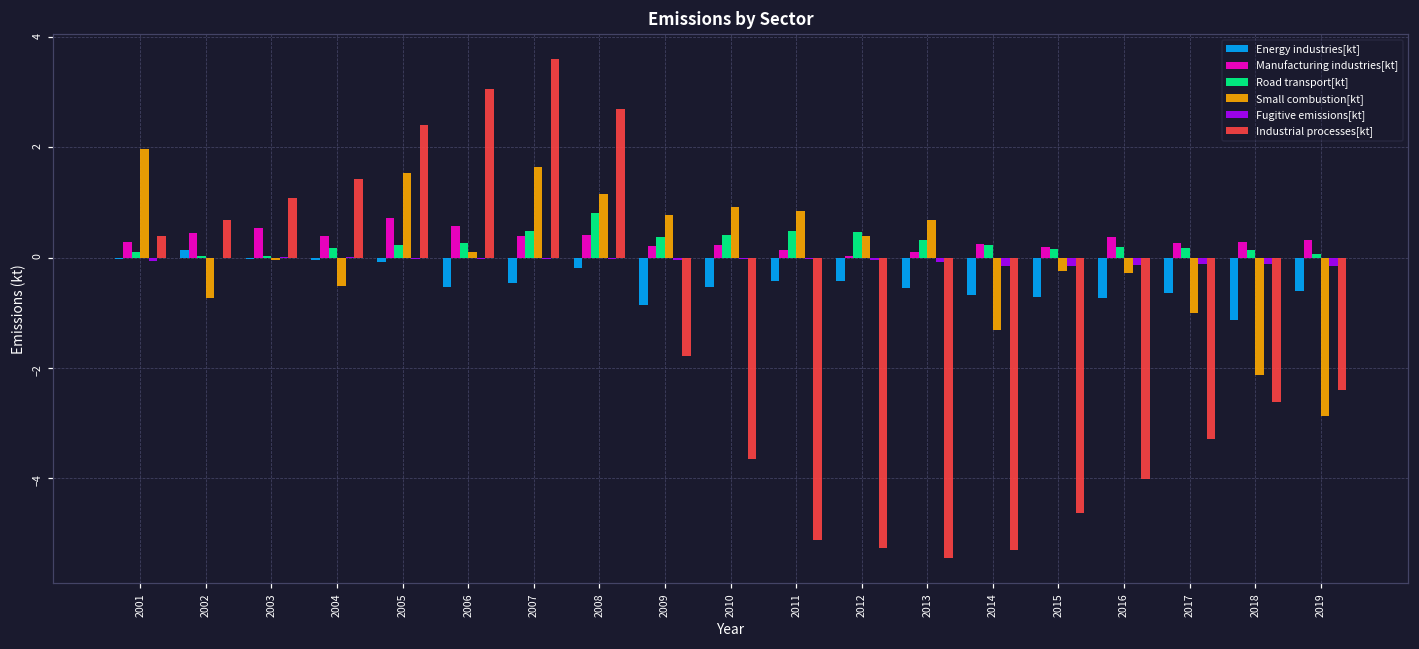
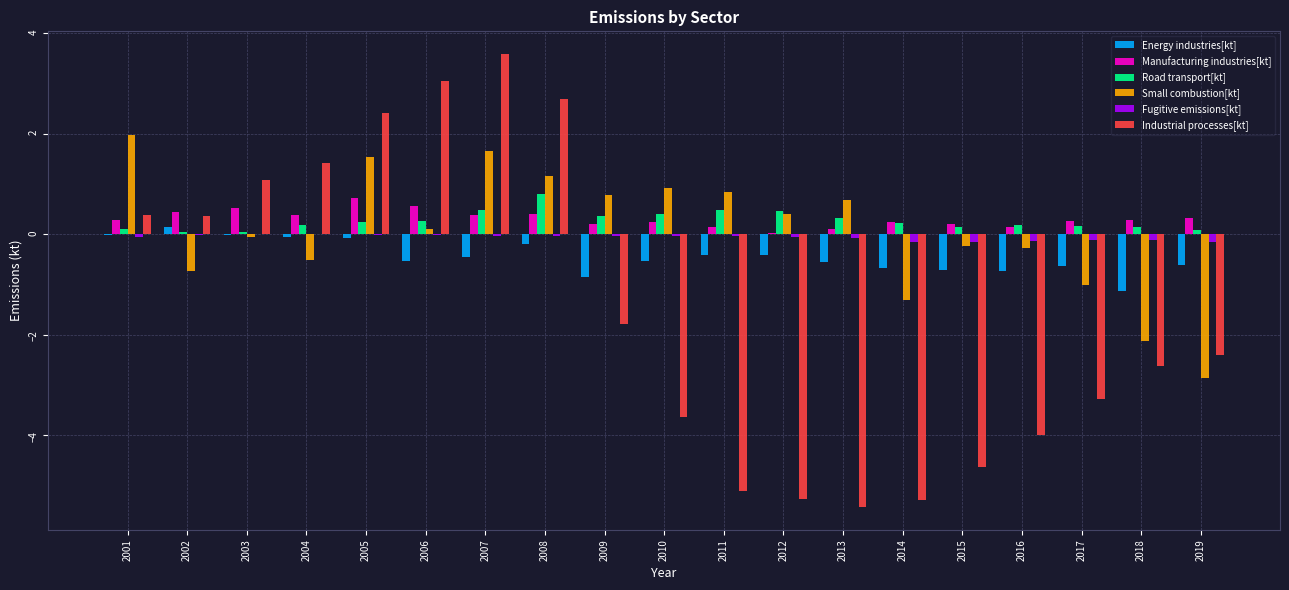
  {
    "Energy industries[kt]": {
      "2002": 0.1,
      "2005": -0.1,
      "2006": -0.5,
      "2007": -0.5,
      "2008": -0.2,
      "2009": -0.9,
      "2010": -0.5,
      "2011": -0.4,
      "2012": -0.4,
      "2013": -0.6,
      "2014": -0.7,
      "2015": -0.7,
      "2016": -0.7,
      "2017": -0.6,
      "2018": -1.1,
      "2019": -0.6
    },
    "Manufacturing industries[kt]": {
      "2001": 0.3,
      "2002": 0.4,
      "2003": 0.5,
      "2004": 0.4,
      "2005": 0.7,
      "2006": 0.6,
      "2007": 0.4,
      "2008": 0.4,
      "2009": 0.2,
      "2010": 0.2,
      "2011": 0.1,
      "2013": 0.1,
      "2014": 0.3,
      "2015": 0.2,
-     "2016": 0.4,
+     "2016": 0.1,
      "2017": 0.3,
      "2018": 0.3,
      "2019": 0.3
    },
    "Road transport[kt]": {
      "2001": 0.1,
      "2004": 0.2,
      "2005": 0.2,
      "2006": 0.3,
      "2007": 0.5,
      "2008": 0.8,
      "2009": 0.4,
      "2010": 0.4,
      "2011": 0.5,
      "2012": 0.5,
      "2013": 0.3,
      "2014": 0.2,
      "2015": 0.2,
      "2016": 0.2,
      "2017": 0.2,
      "2018": 0.1,
      "2019": 0.1
    },
    "Small combustion[kt]": {
      "2001": 2.0,
      "2002": -0.7,
      "2003": -0.1,
      "2004": -0.5,
      "2005": 1.5,
      "2006": 0.1,
      "2007": 1.6,
      "2008": 1.1,
      "2009": 0.8,
      "2010": 0.9,
      "2011": 0.8,
      "2012": 0.4,
      "2013": 0.7,
      "2014": -1.3,
      "2015": -0.2,
      "2016": -0.3,
      "2017": -1.0,
      "2018": -2.1,
      "2019": -2.9
    },
    "Fugitive emissions[kt]": {
      "2001": -0.1,
      "2012": -0.1,
      "2013": -0.1,
      "2014": -0.2,
      "2015": -0.1,
      "2016": -0.1,
      "2017": -0.1,
      "2018": -0.1,
      "2019": -0.1
    },
    "Industrial processes[kt]": {
      "2001": 0.4,
-     "2002": 0.7,
+     "2002": 0.4,
      "2003": 1.1,
      "2004": 1.4,
      "2005": 2.4,
      "2006": 3.1,
      "2007": 3.6,
      "2008": 2.7,
      "2009": -1.8,
      "2010": -3.6,
      "2011": -5.1,
      "2012": -5.3,
      "2013": -5.4,
      "2014": -5.3,
      "2015": -4.6,
      "2016": -4.0,
      "2017": -3.3,
      "2018": -2.6,
      "2019": -2.4
    }
  }
